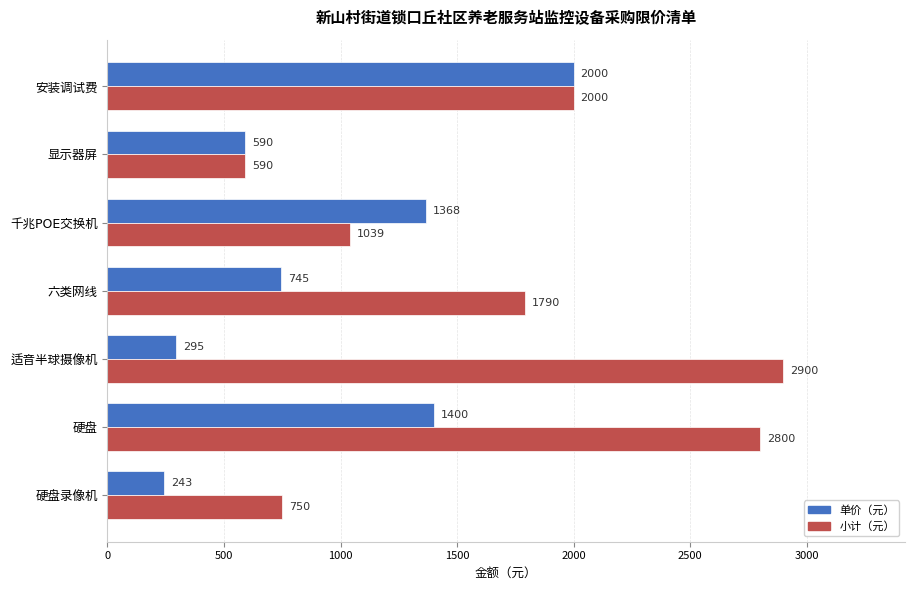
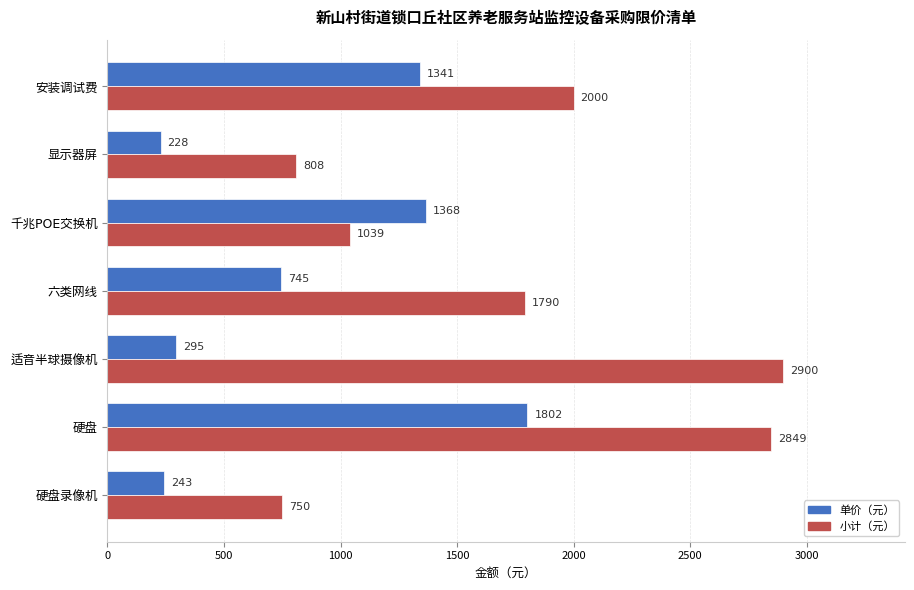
  {
    "单价（元）": {
-     "安装调试费": 2000,
-     "显示器屏": 590,
+     "安装调试费": 1341,
+     "显示器屏": 228,
      "千兆POE交换机": 1368,
      "六类网线": 745,
      "适音半球摄像机": 295,
-     "硬盘": 1400,
+     "硬盘": 1802,
      "硬盘录像机": 243
    },
    "小计（元）": {
      "安装调试费": 2000,
-     "显示器屏": 590,
+     "显示器屏": 808,
      "千兆POE交换机": 1039,
      "六类网线": 1790,
      "适音半球摄像机": 2900,
-     "硬盘": 2800,
+     "硬盘": 2849,
      "硬盘录像机": 750
    }
  }
